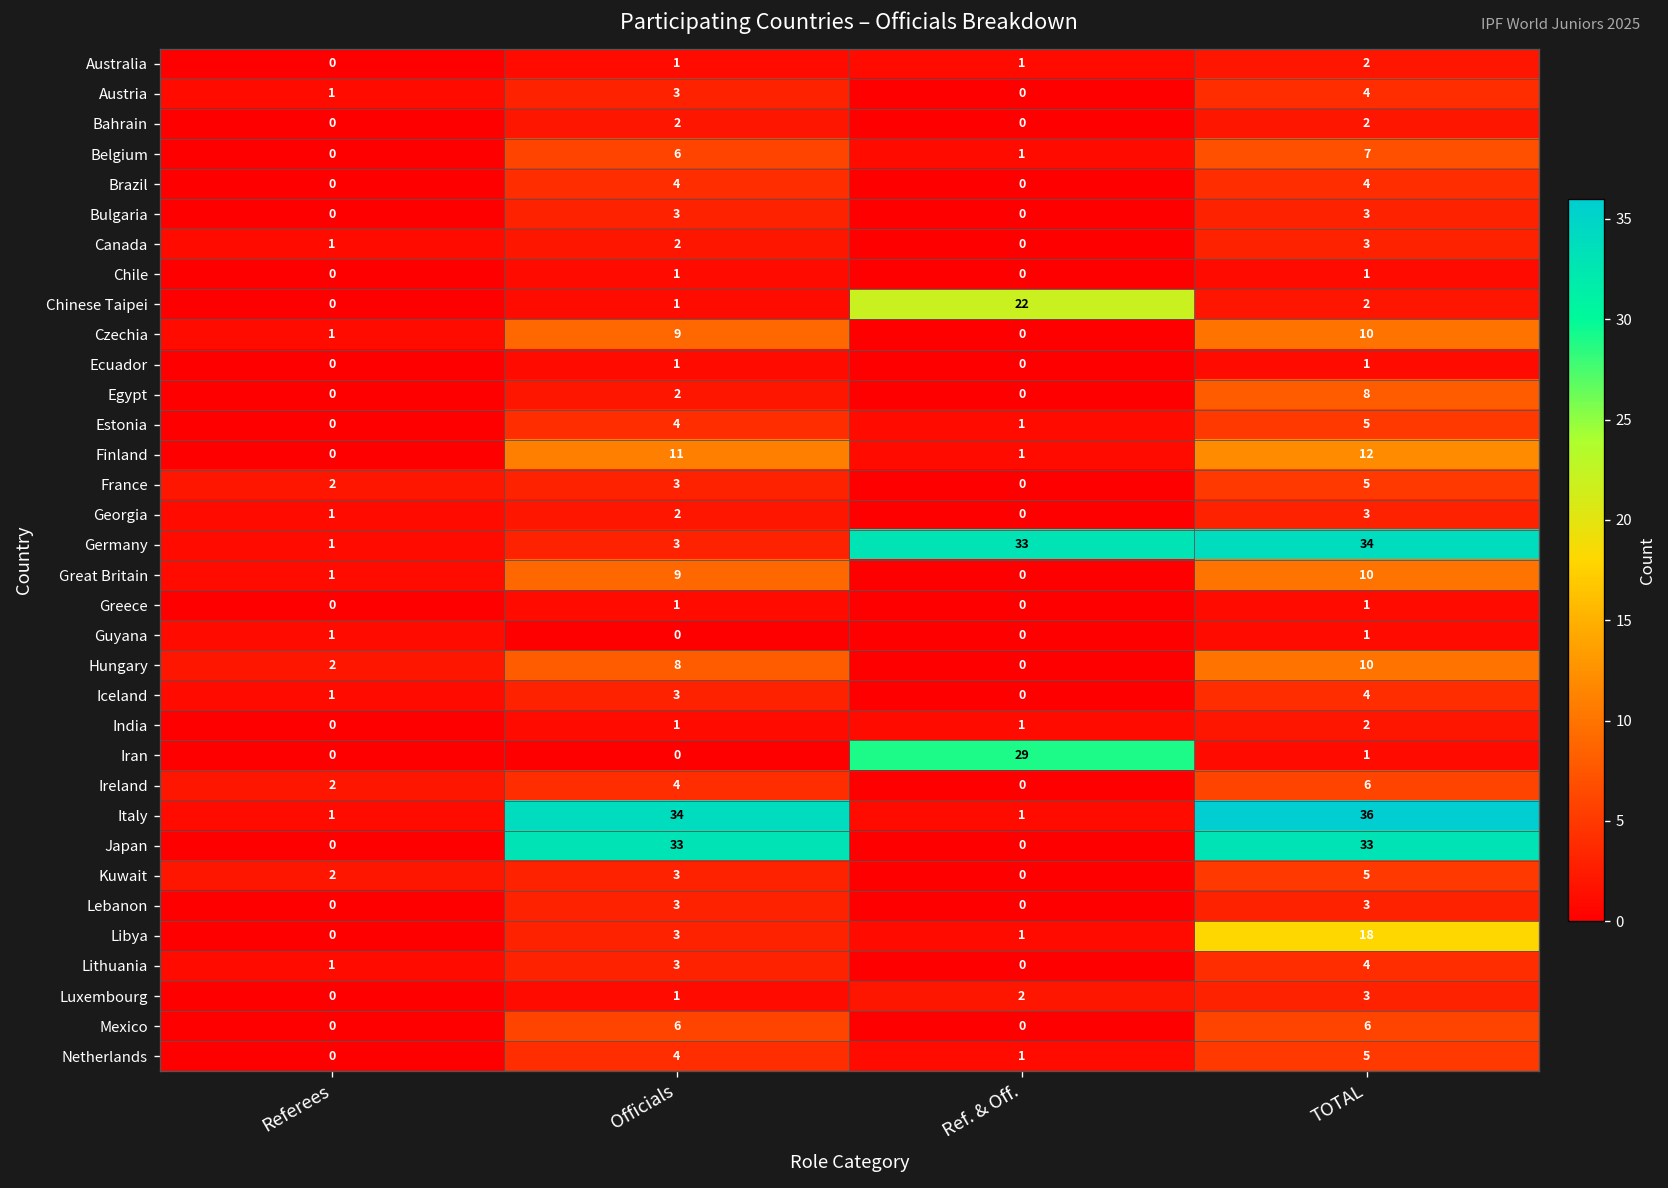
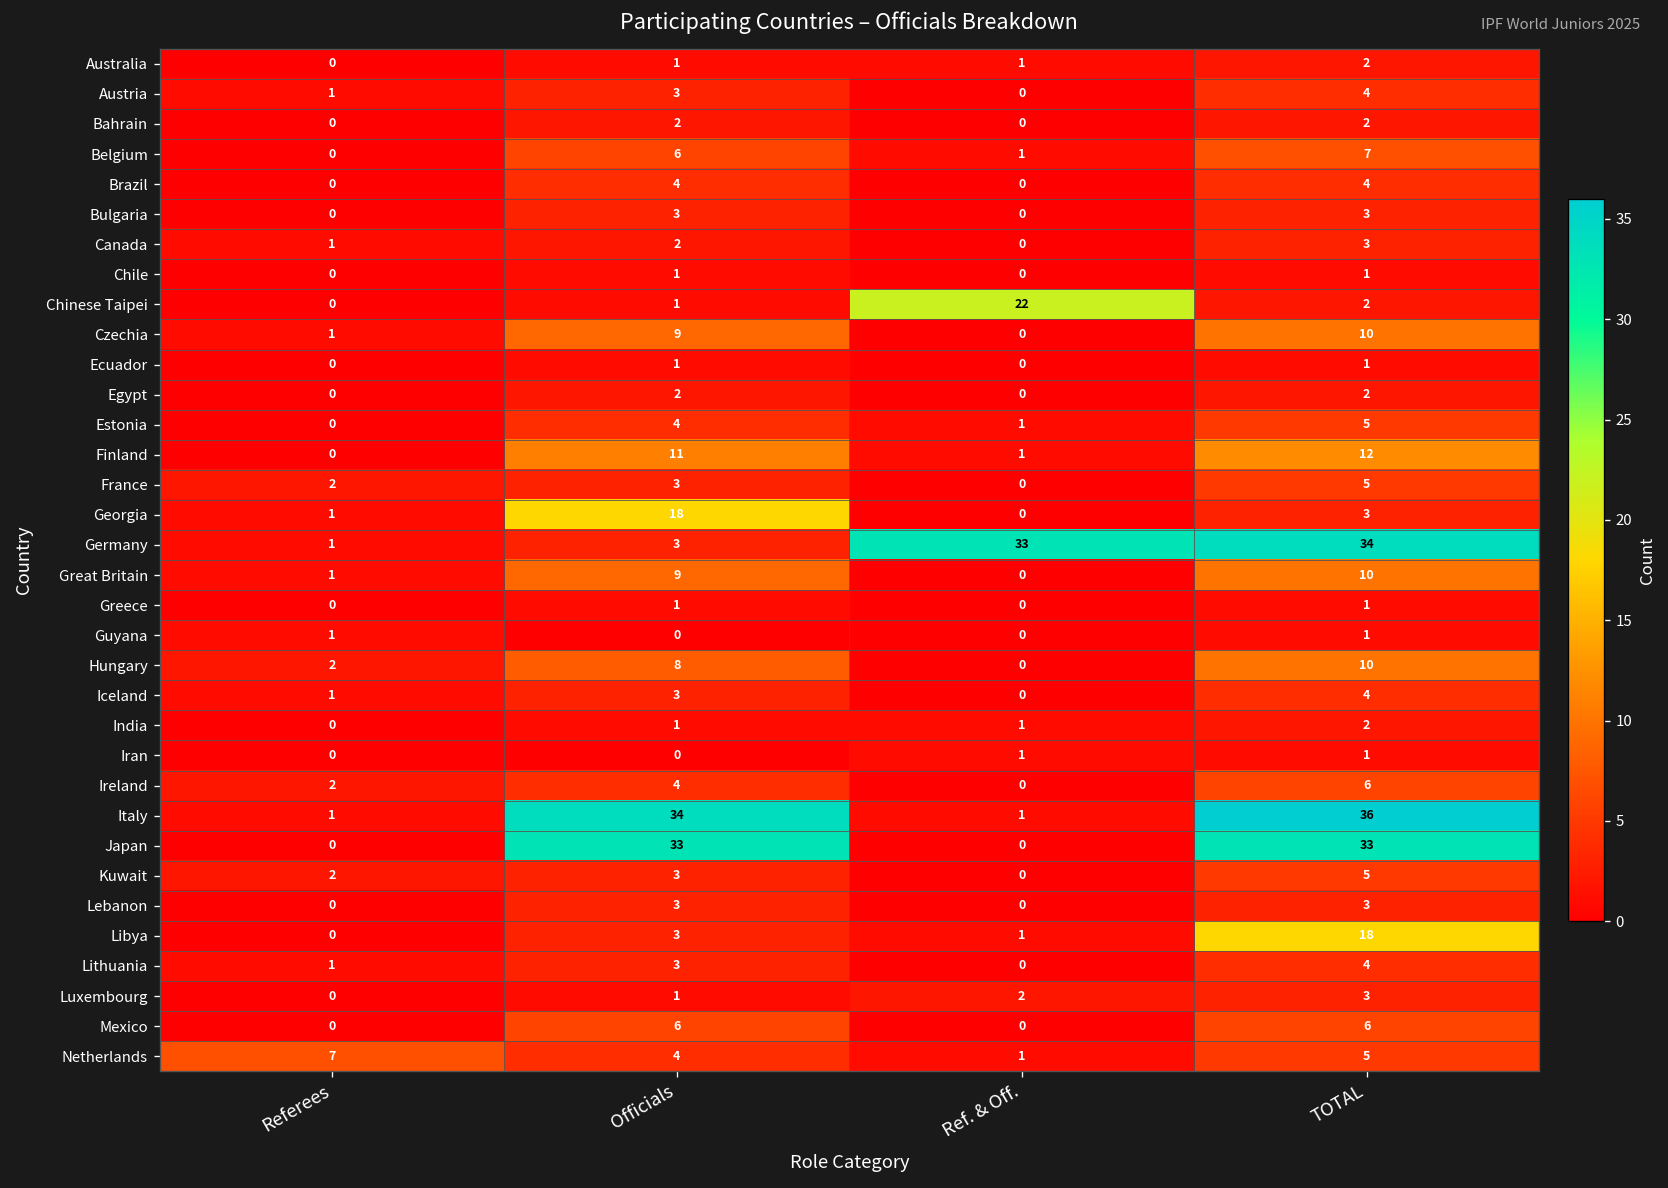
  {
    "Australia": {
      "Referees": 0,
      "Officials": 1,
      "Ref. & Off.": 1,
      "TOTAL": 2
    },
    "Austria": {
      "Referees": 1,
      "Officials": 3,
      "Ref. & Off.": 0,
      "TOTAL": 4
    },
    "Bahrain": {
      "Referees": 0,
      "Officials": 2,
      "Ref. & Off.": 0,
      "TOTAL": 2
    },
    "Belgium": {
      "Referees": 0,
      "Officials": 6,
      "Ref. & Off.": 1,
      "TOTAL": 7
    },
    "Brazil": {
      "Referees": 0,
      "Officials": 4,
      "Ref. & Off.": 0,
      "TOTAL": 4
    },
    "Bulgaria": {
      "Referees": 0,
      "Officials": 3,
      "Ref. & Off.": 0,
      "TOTAL": 3
    },
    "Canada": {
      "Referees": 1,
      "Officials": 2,
      "Ref. & Off.": 0,
      "TOTAL": 3
    },
    "Chile": {
      "Referees": 0,
      "Officials": 1,
      "Ref. & Off.": 0,
      "TOTAL": 1
    },
    "Chinese Taipei": {
      "Referees": 0,
      "Officials": 1,
      "Ref. & Off.": 22,
      "TOTAL": 2
    },
    "Czechia": {
      "Referees": 1,
      "Officials": 9,
      "Ref. & Off.": 0,
      "TOTAL": 10
    },
    "Ecuador": {
      "Referees": 0,
      "Officials": 1,
      "Ref. & Off.": 0,
      "TOTAL": 1
    },
    "Egypt": {
      "Referees": 0,
      "Officials": 2,
      "Ref. & Off.": 0,
-     "TOTAL": 8
+     "TOTAL": 2
    },
    "Estonia": {
      "Referees": 0,
      "Officials": 4,
      "Ref. & Off.": 1,
      "TOTAL": 5
    },
    "Finland": {
      "Referees": 0,
      "Officials": 11,
      "Ref. & Off.": 1,
      "TOTAL": 12
    },
    "France": {
      "Referees": 2,
      "Officials": 3,
      "Ref. & Off.": 0,
      "TOTAL": 5
    },
    "Georgia": {
      "Referees": 1,
-     "Officials": 2,
+     "Officials": 18,
      "Ref. & Off.": 0,
      "TOTAL": 3
    },
    "Germany": {
      "Referees": 1,
      "Officials": 3,
      "Ref. & Off.": 33,
      "TOTAL": 34
    },
    "Great Britain": {
      "Referees": 1,
      "Officials": 9,
      "Ref. & Off.": 0,
      "TOTAL": 10
    },
    "Greece": {
      "Referees": 0,
      "Officials": 1,
      "Ref. & Off.": 0,
      "TOTAL": 1
    },
    "Guyana": {
      "Referees": 1,
      "Officials": 0,
      "Ref. & Off.": 0,
      "TOTAL": 1
    },
    "Hungary": {
      "Referees": 2,
      "Officials": 8,
      "Ref. & Off.": 0,
      "TOTAL": 10
    },
    "Iceland": {
      "Referees": 1,
      "Officials": 3,
      "Ref. & Off.": 0,
      "TOTAL": 4
    },
    "India": {
      "Referees": 0,
      "Officials": 1,
      "Ref. & Off.": 1,
      "TOTAL": 2
    },
    "Iran": {
      "Referees": 0,
      "Officials": 0,
-     "Ref. & Off.": 29,
+     "Ref. & Off.": 1,
      "TOTAL": 1
    },
    "Ireland": {
      "Referees": 2,
      "Officials": 4,
      "Ref. & Off.": 0,
      "TOTAL": 6
    },
    "Italy": {
      "Referees": 1,
      "Officials": 34,
      "Ref. & Off.": 1,
      "TOTAL": 36
    },
    "Japan": {
      "Referees": 0,
      "Officials": 33,
      "Ref. & Off.": 0,
      "TOTAL": 33
    },
    "Kuwait": {
      "Referees": 2,
      "Officials": 3,
      "Ref. & Off.": 0,
      "TOTAL": 5
    },
    "Lebanon": {
      "Referees": 0,
      "Officials": 3,
      "Ref. & Off.": 0,
      "TOTAL": 3
    },
    "Libya": {
      "Referees": 0,
      "Officials": 3,
      "Ref. & Off.": 1,
      "TOTAL": 18
    },
    "Lithuania": {
      "Referees": 1,
      "Officials": 3,
      "Ref. & Off.": 0,
      "TOTAL": 4
    },
    "Luxembourg": {
      "Referees": 0,
      "Officials": 1,
      "Ref. & Off.": 2,
      "TOTAL": 3
    },
    "Mexico": {
      "Referees": 0,
      "Officials": 6,
      "Ref. & Off.": 0,
      "TOTAL": 6
    },
    "Netherlands": {
-     "Referees": 0,
+     "Referees": 7,
      "Officials": 4,
      "Ref. & Off.": 1,
      "TOTAL": 5
    }
  }
